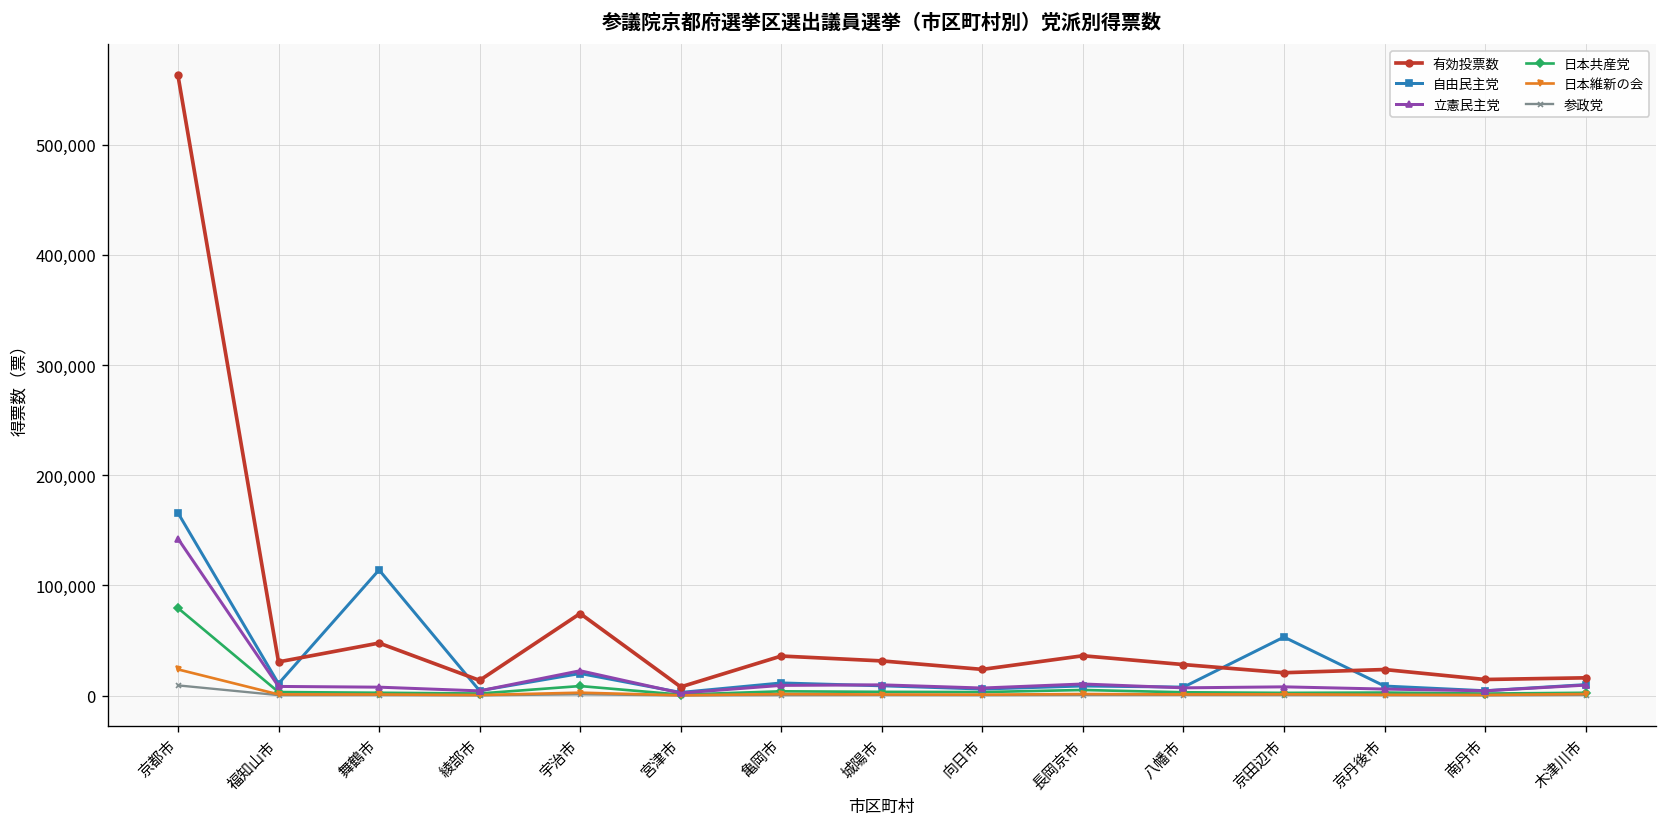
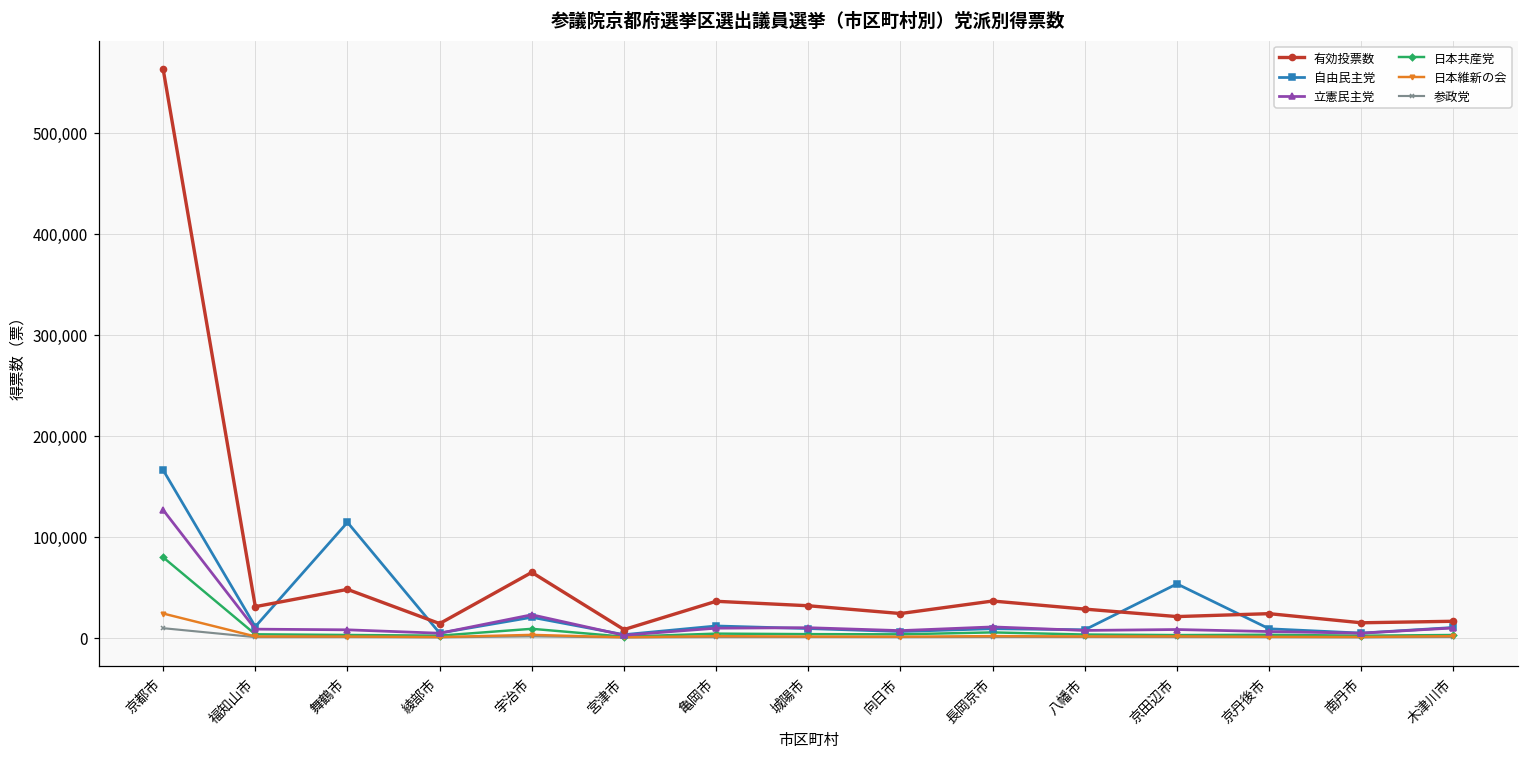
  {
    "有効投票数": {
      "京都市": "560,000",
      "福知山市": "30,000",
      "舞鶴市": "50,000",
      "綾部市": "10,000",
-     "宇治市": "70,000",
+     "宇治市": "60,000",
      "宮津市": "10,000",
      "亀岡市": "40,000",
      "城陽市": "30,000",
      "向日市": "20,000",
      "長岡京市": "40,000",
      "八幡市": "30,000",
      "京田辺市": "20,000",
      "京丹後市": "20,000",
      "南丹市": "10,000",
      "木津川市": "20,000"
    },
    "自由民主党": {
      "京都市": "170,000",
      "舞鶴市": "110,000",
      "京田辺市": "50,000"
    },
    "立憲民主党": {
-     "京都市": "140,000",
+     "京都市": "130,000",
      "舞鶴市": "10,000",
      "京田辺市": "10,000"
    },
    "日本共産党": {
      "京都市": "80,000",
      "宇治市": "10,000",
      "長岡京市": "10,000"
    },
    "日本維新の会": {
      "京都市": "20,000"
    },
    "参政党": {
      "京都市": "10,000"
    }
  }
